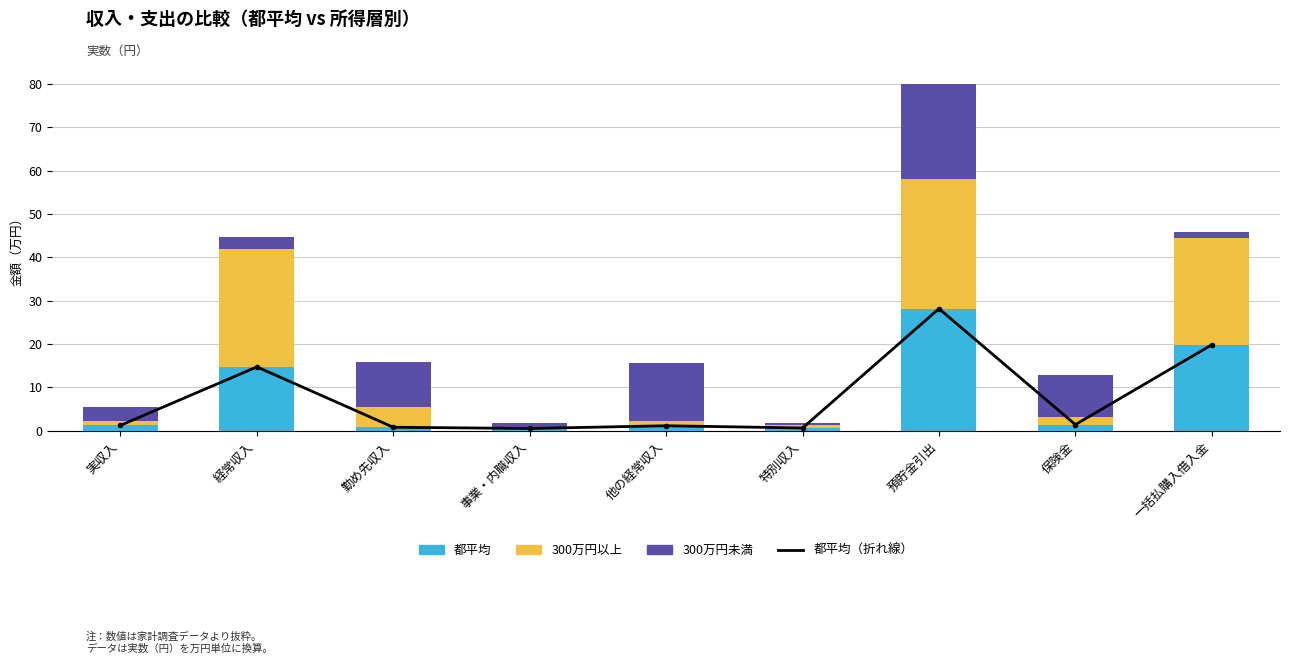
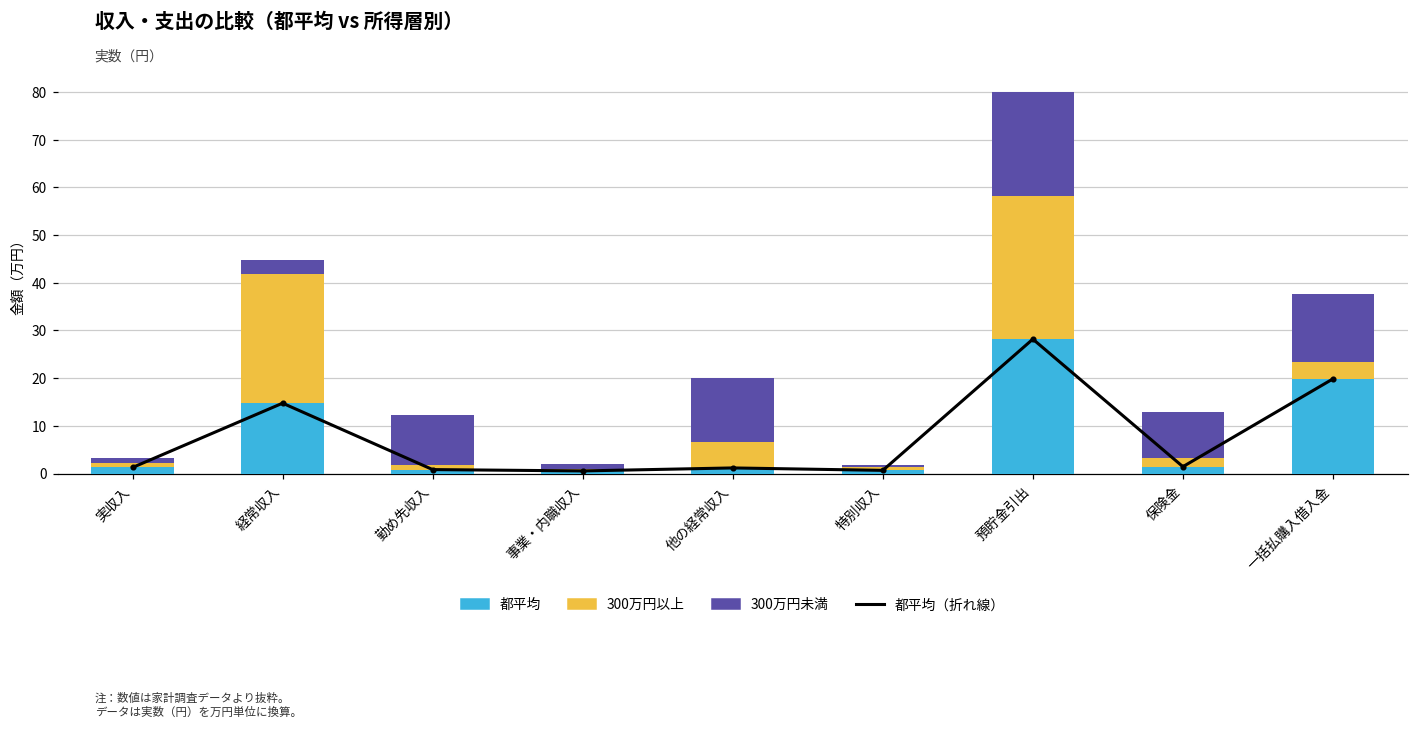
  {
    "都平均（折れ線）": {
      "実収入": 1,
      "経常収入": 15,
      "勤め先収入": 1,
      "事業・内職収入": 1,
      "他の経常収入": 1,
      "特別収入": 1,
      "預貯金引出": 28,
      "保険金": 1,
      "一括払購入借入金": 20
    },
    "都平均": {
      "実収入": 1,
      "経常収入": 15,
      "勤め先収入": 1,
      "他の経常収入": 1,
      "特別収入": 1,
      "預貯金引出": 28,
      "保険金": 1,
      "一括払購入借入金": 20
    },
    "300万円以上": {
      "実収入": 1,
      "経常収入": 27,
-     "勤め先収入": 5,
-     "他の経常収入": 1,
+     "勤め先収入": 1,
+     "他の経常収入": 5,
      "特別収入": 1,
      "預貯金引出": 30,
      "保険金": 2,
-     "一括払購入借入金": 25
+     "一括払購入借入金": 3
    },
    "300万円未満": {
-     "実収入": 3,
+     "実収入": 1,
      "経常収入": 3,
      "勤め先収入": 10,
      "事業・内職収入": 1,
      "他の経常収入": 14,
      "預貯金引出": 22,
      "保険金": 10,
-     "一括払購入借入金": 1
+     "一括払購入借入金": 14
    }
  }
